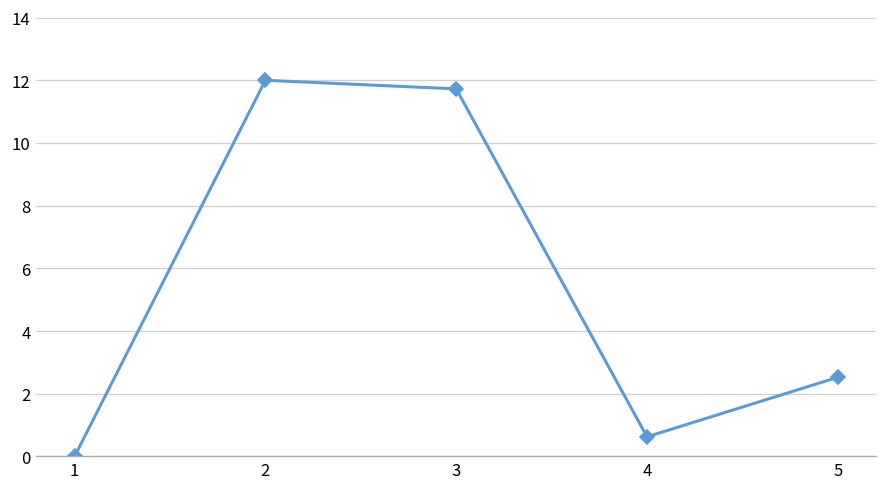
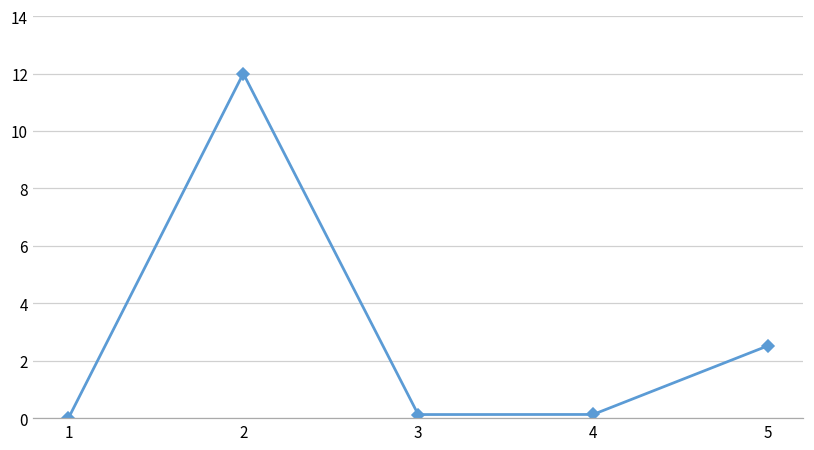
  {
    "1": 0.0,
    "2": 12.0,
-   "3": 11.7,
-   "4": 0.6,
+   "3": 0.1,
+   "4": 0.1,
    "5": 2.5
  }
